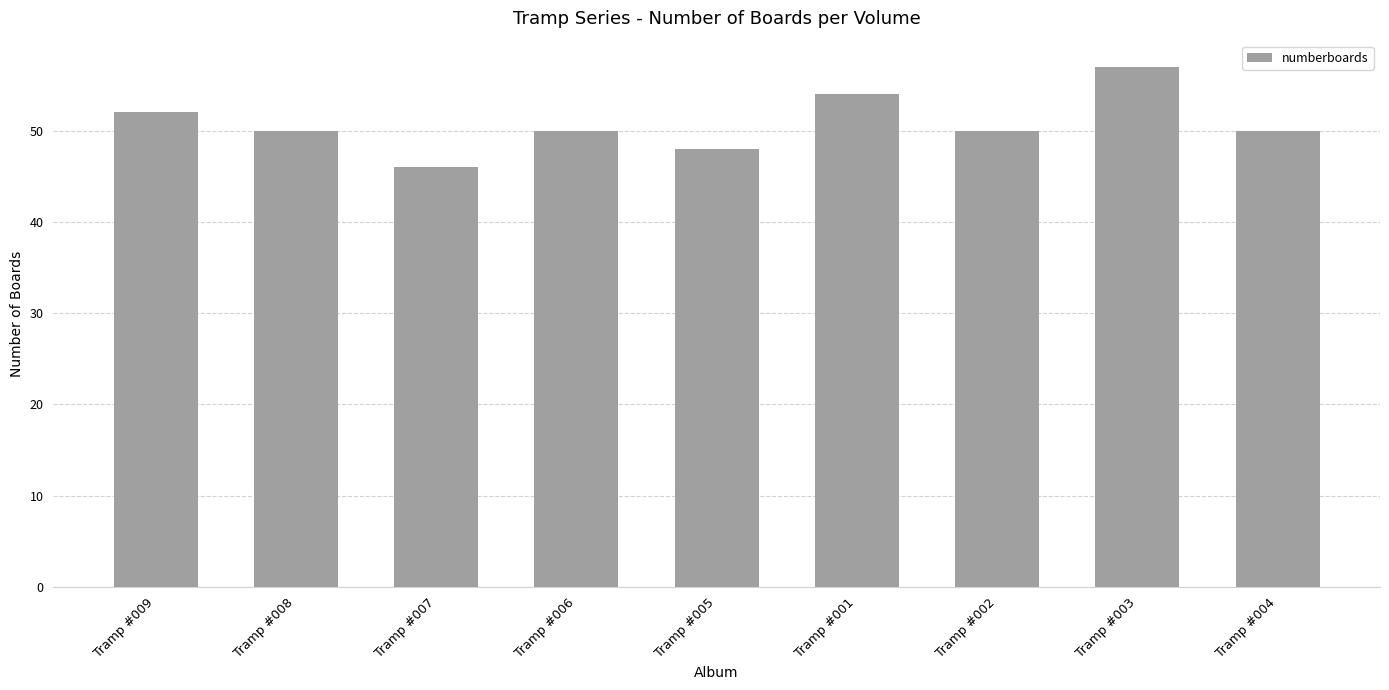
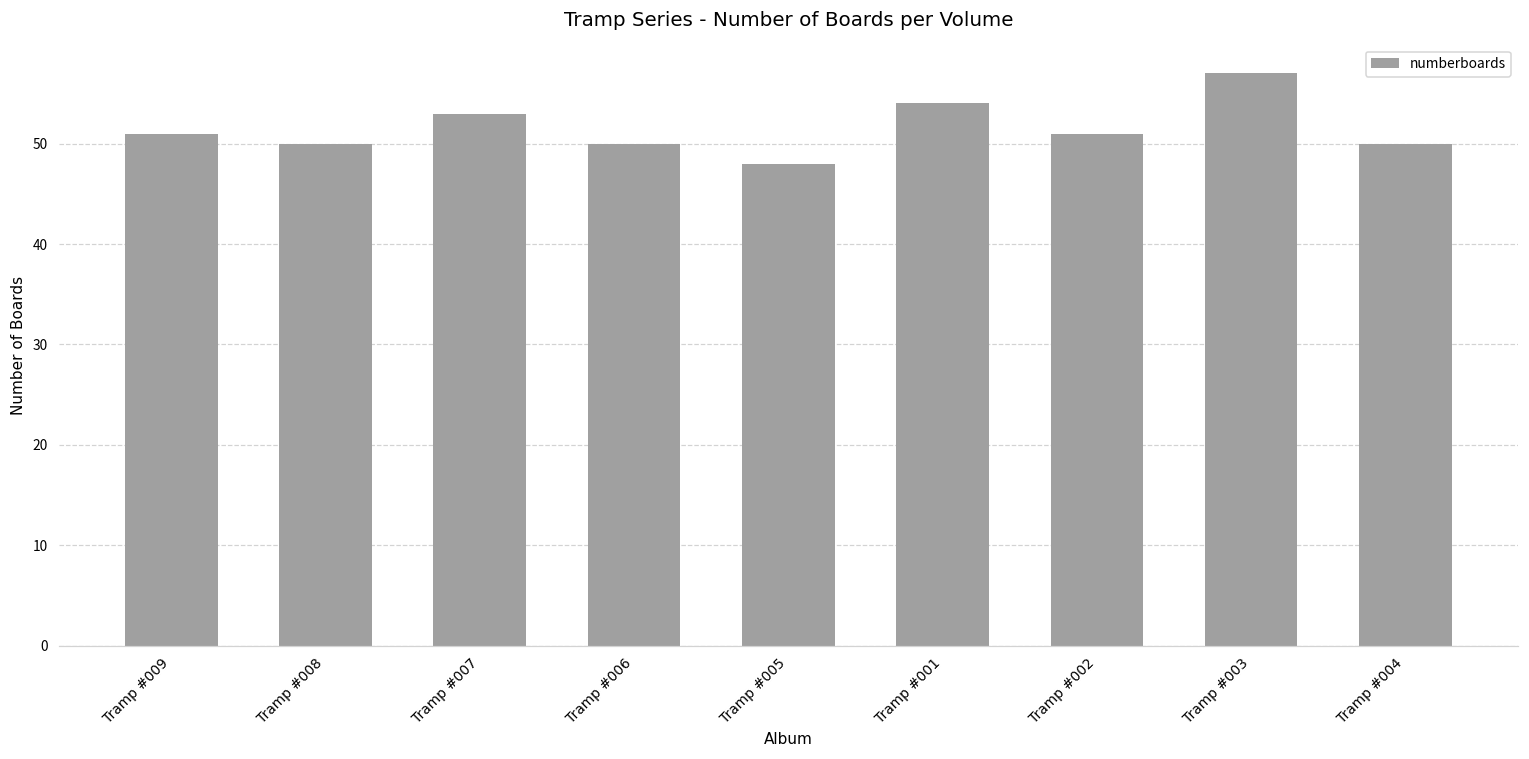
  {
-   "Tramp #009": 52,
+   "Tramp #009": 51,
    "Tramp #008": 50,
-   "Tramp #007": 46,
+   "Tramp #007": 53,
    "Tramp #006": 50,
    "Tramp #005": 48,
    "Tramp #001": 54,
-   "Tramp #002": 50,
+   "Tramp #002": 51,
    "Tramp #003": 57,
    "Tramp #004": 50
  }
